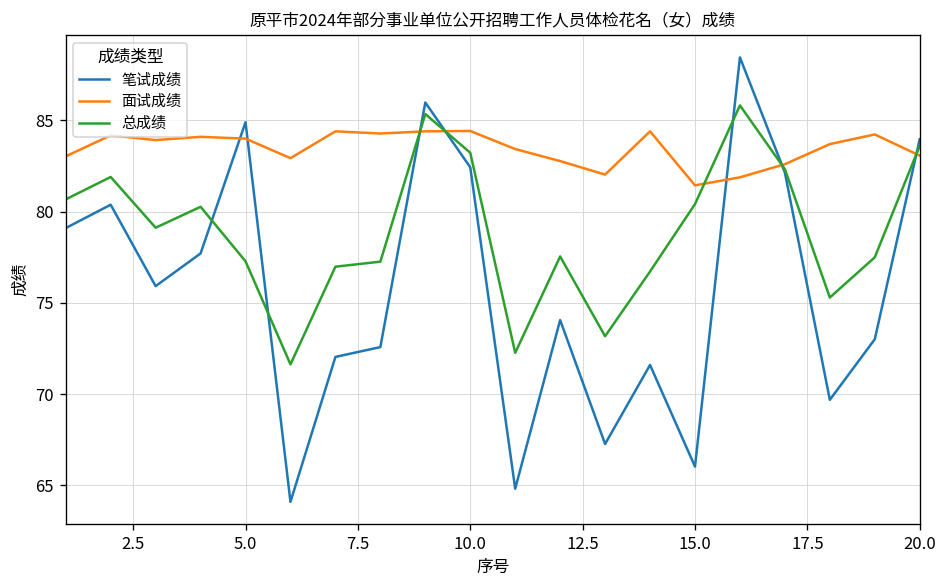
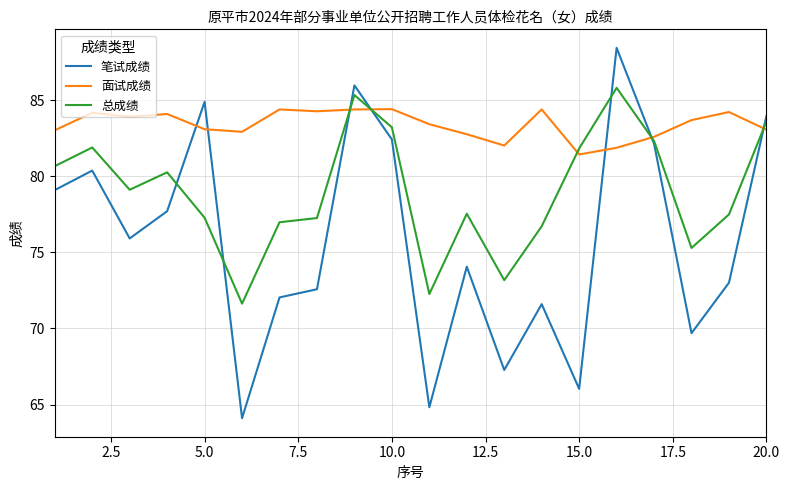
  {
    "笔试成绩": {
      "5.0": 84.9,
      "10.0": 82.4,
      "15.0": 66.0,
      "20.0": 84.0
    },
    "面试成绩": {
-     "5.0": 84.0,
+     "5.0": 83.1,
      "10.0": 84.4,
      "15.0": 81.4,
      "20.0": 83.1
    },
    "总成绩": {
      "5.0": 77.3,
      "10.0": 83.2,
-     "15.0": 80.4,
+     "15.0": 81.8,
      "20.0": 83.6
    }
  }
